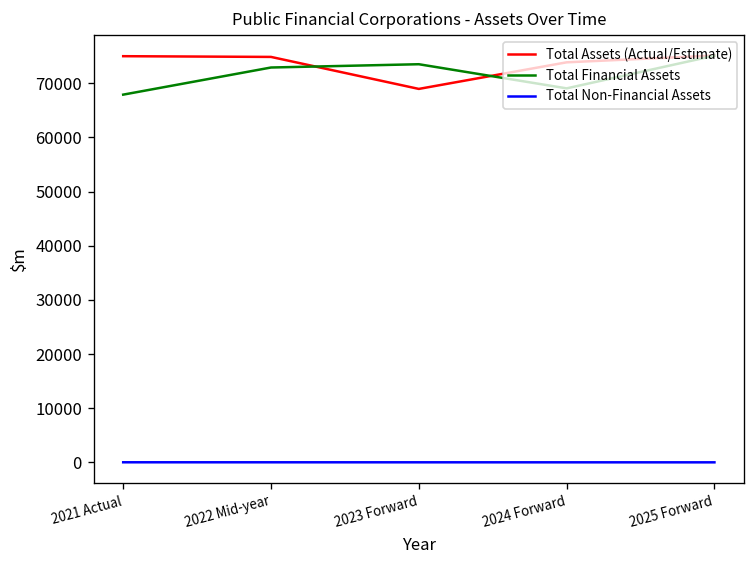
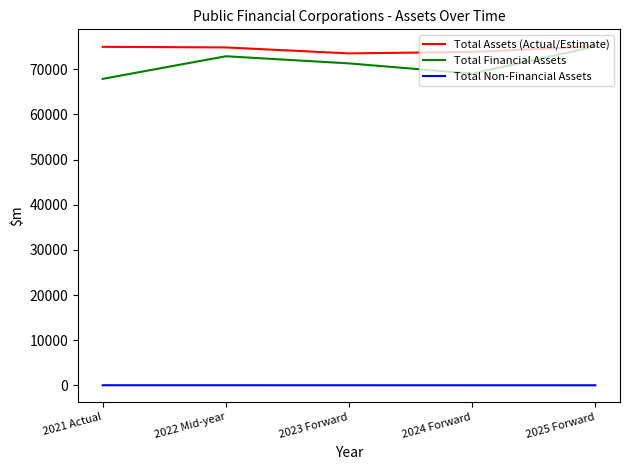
  {
    "Total Assets (Actual/Estimate)": {
      "2021 Actual": 75000,
      "2022 Mid-year": 75000,
-     "2023 Forward": 69000
+     "2023 Forward": 74000
    },
    "Total Financial Assets": {
      "2021 Actual": 68000,
      "2022 Mid-year": 73000,
-     "2023 Forward": 73000
+     "2023 Forward": 71000
    },
    "Total Non-Financial Assets": {
      "2021 Actual": 0,
      "2022 Mid-year": 0,
      "2023 Forward": 0,
      "2024 Forward": 0,
      "2025 Forward": 0
    }
  }
